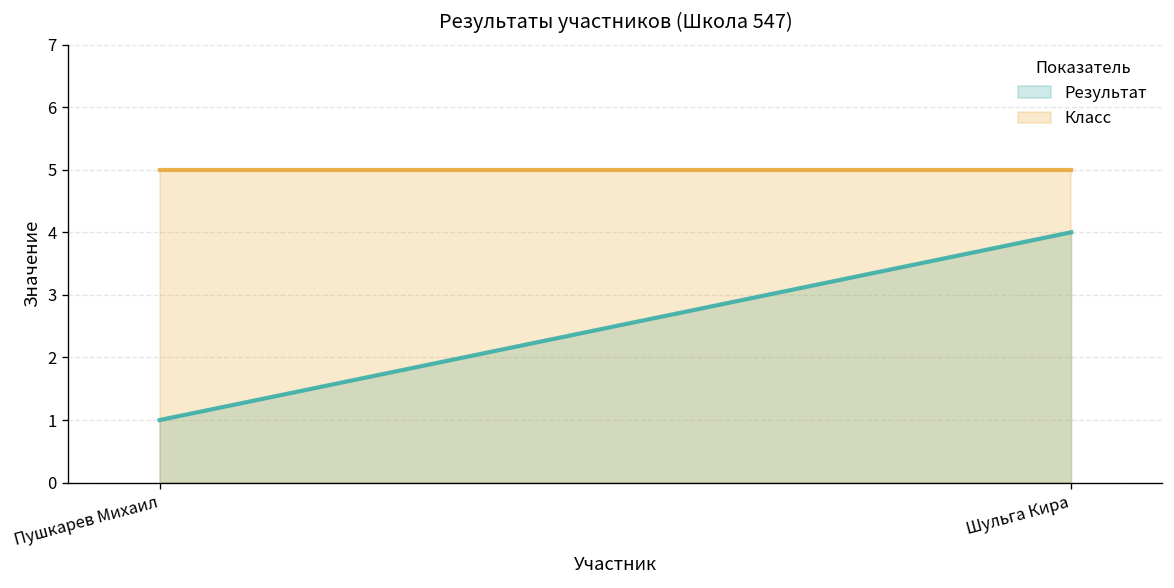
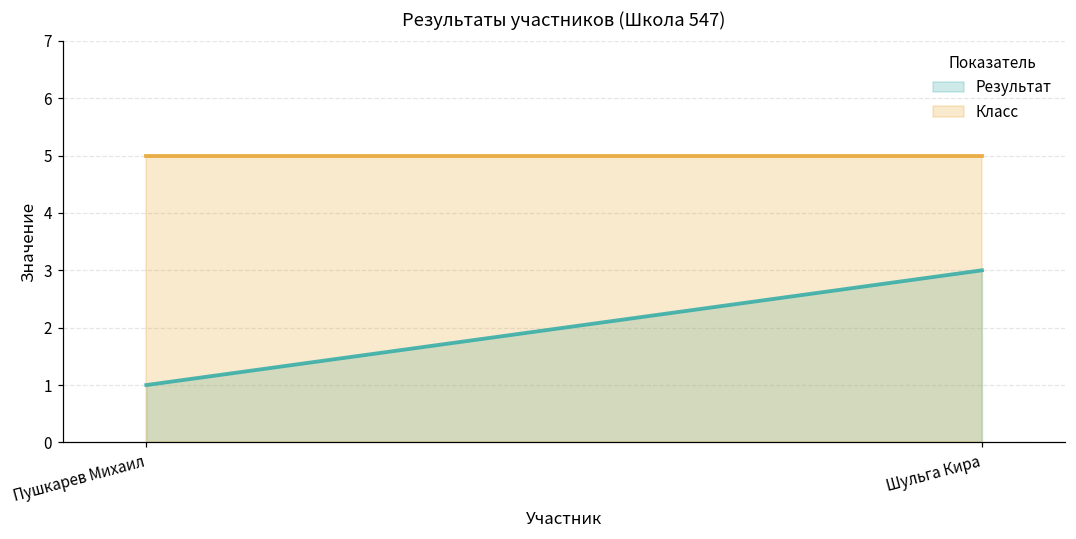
  {
    "Результат": {
      "Пушкарев Михаил": 1,
-     "Шульга Кира": 4
+     "Шульга Кира": 3
    },
    "Класс": {
      "Пушкарев Михаил": 5,
      "Шульга Кира": 5
    }
  }
